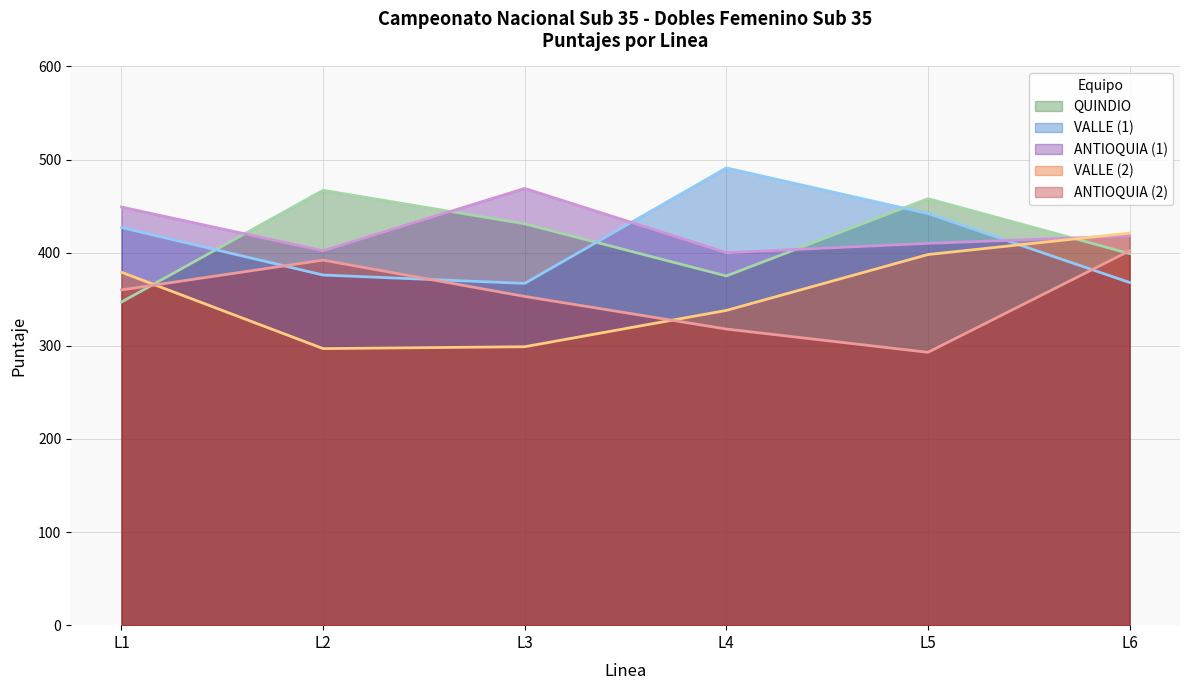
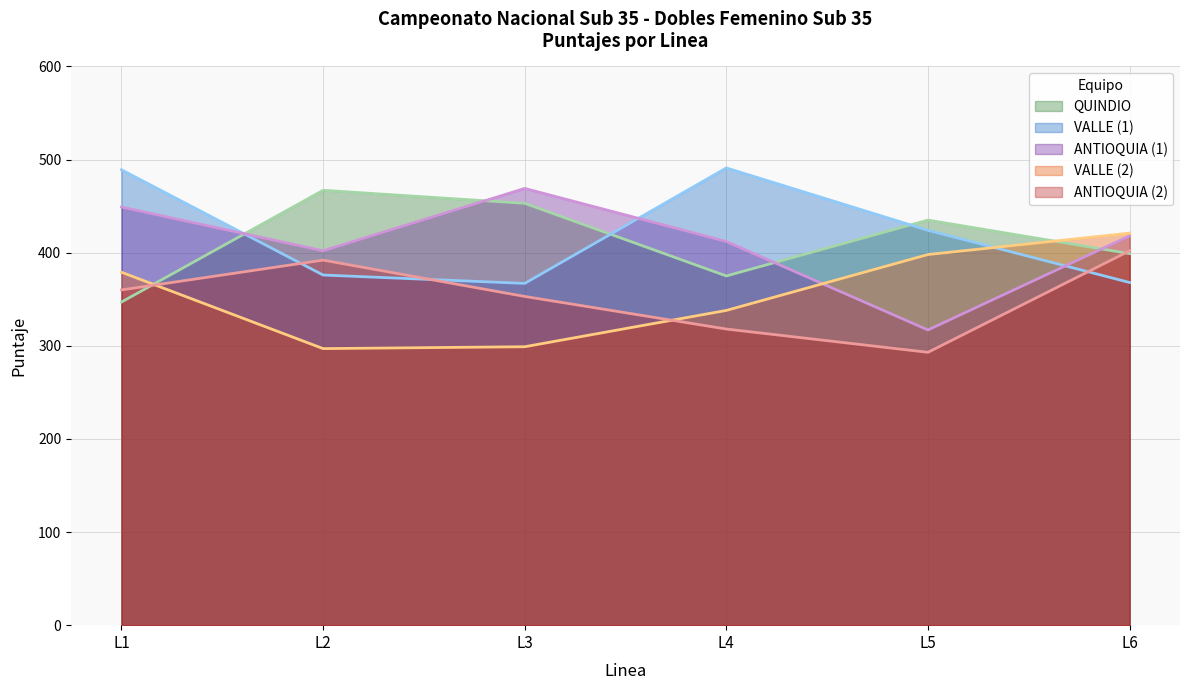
  {
    "QUINDIO": {
      "L1": 350,
      "L2": 470,
-     "L3": 430,
+     "L3": 450,
      "L4": 380,
-     "L5": 460,
+     "L5": 440,
      "L6": 400
    },
    "VALLE (1)": {
-     "L1": 430,
+     "L1": 490,
      "L2": 380,
      "L3": 370,
      "L4": 490,
-     "L5": 440,
+     "L5": 420,
      "L6": 370
    },
    "ANTIOQUIA (1)": {
      "L1": 450,
      "L2": 400,
      "L3": 470,
-     "L4": 400,
-     "L5": 410,
+     "L4": 410,
+     "L5": 320,
      "L6": 420
    }
  }
